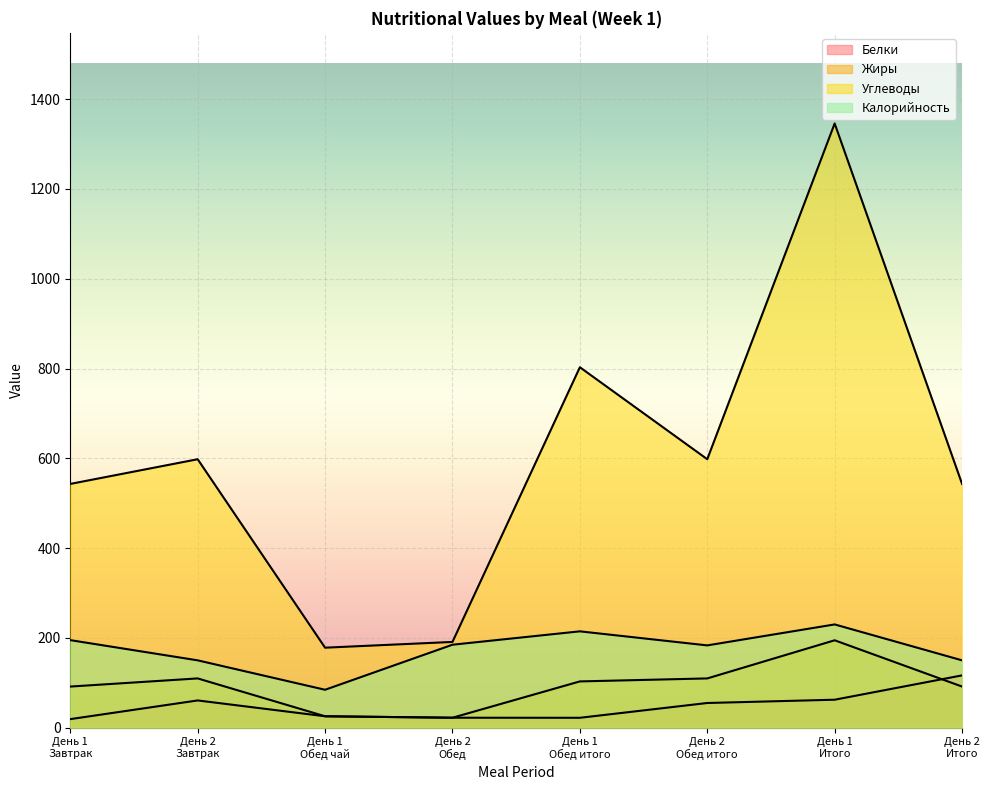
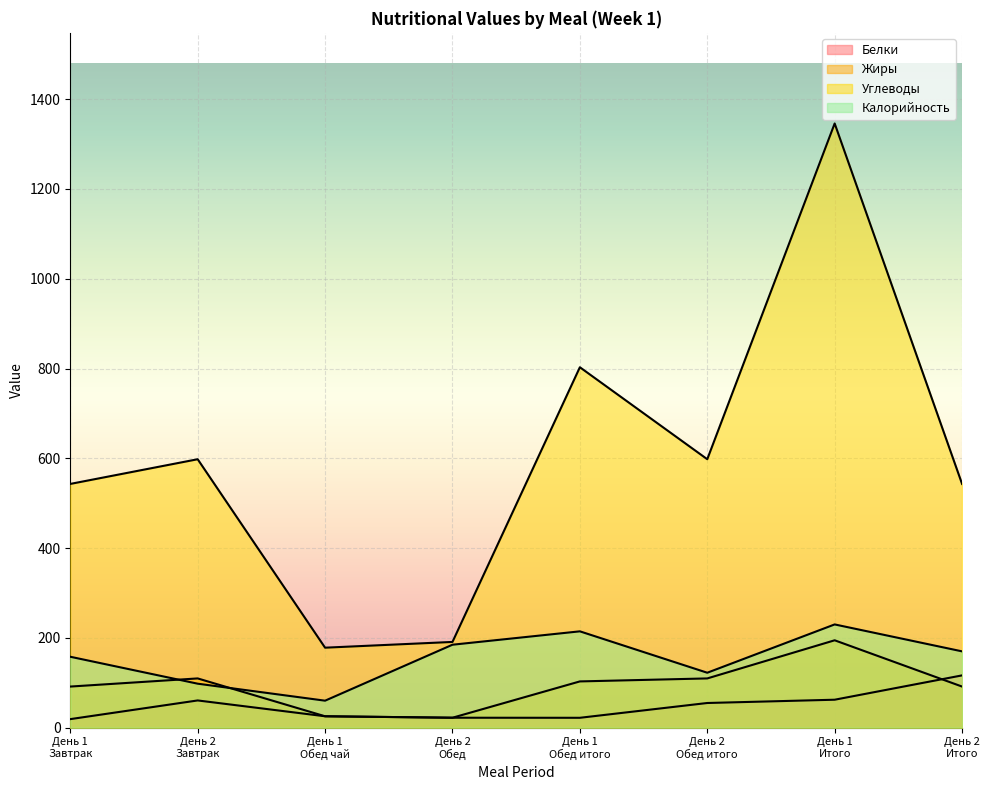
  {
    "Белки": {
      "День 1 Завтрак": 20,
      "День 2 Завтрак": 60,
      "День 1 Обед итого": 20,
      "День 2 Обед итого": 50,
      "День 1 Итого": 60,
      "День 2 Итого": 120
    },
    "Калорийность": {
-     "День 1 Завтрак": 200,
-     "День 2 Завтрак": 150,
-     "День 1 Обед чай": 80,
+     "День 1 Завтрак": 160,
+     "День 2 Завтрак": 100,
+     "День 1 Обед чай": 60,
      "День 2 Обед": 180,
      "День 1 Обед итого": 210,
-     "День 2 Обед итого": 180,
+     "День 2 Обед итого": 120,
      "День 1 Итого": 230,
-     "День 2 Итого": 150
+     "День 2 Итого": 170
    }
  }
